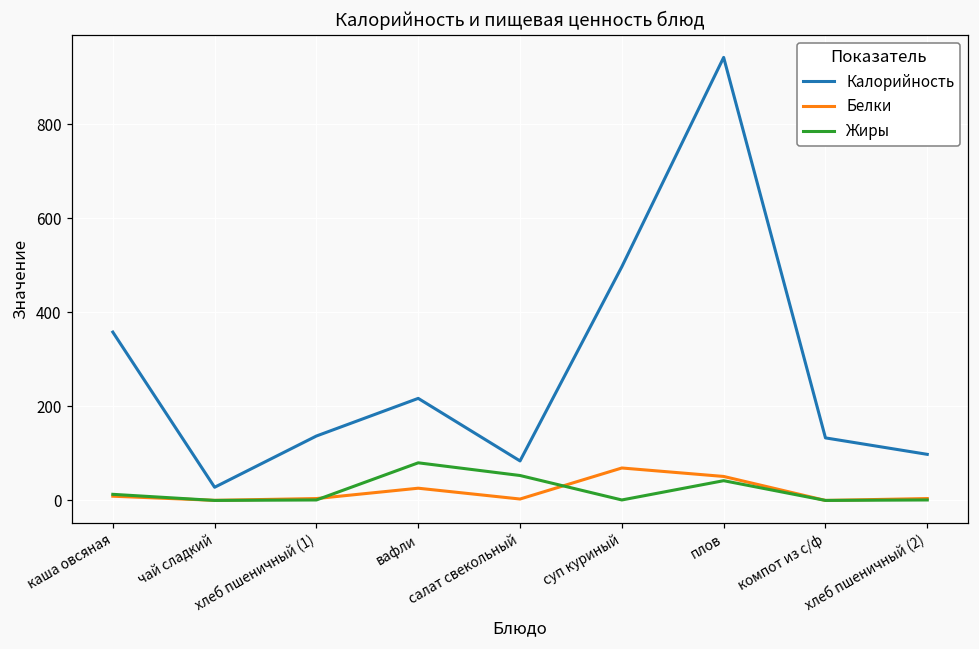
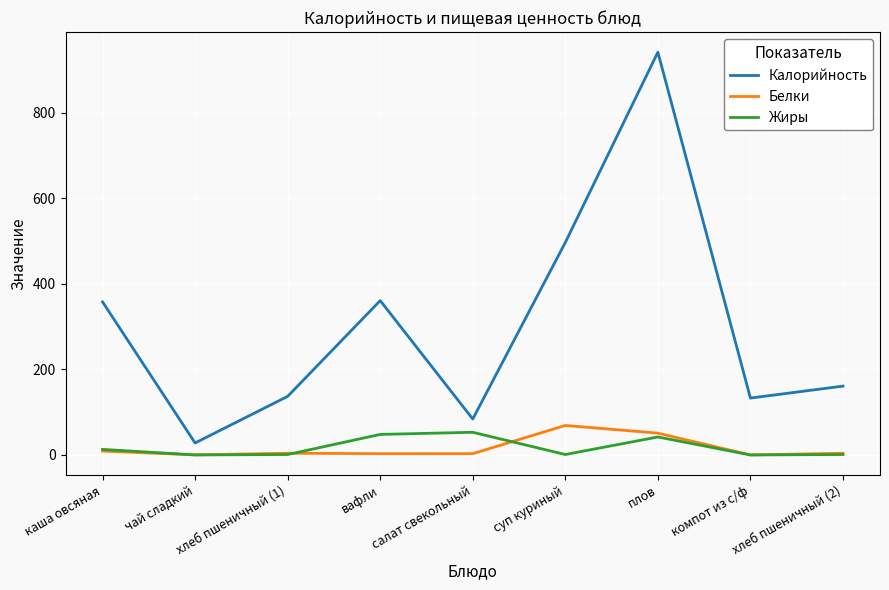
  {
    "Калорийность": {
      "каша овсяная": 360,
      "чай сладкий": 30,
      "хлеб пшеничный (1)": 140,
-     "вафли": 220,
+     "вафли": 360,
      "салат свекольный": 80,
      "суп куриный": 500,
      "плов": 940,
      "компот из с/ф": 130,
-     "хлеб пшеничный (2)": 100
+     "хлеб пшеничный (2)": 160
    },
    "Белки": {
-     "вафли": 30,
+     "вафли": 0,
      "салат свекольный": 0,
      "суп куриный": 70,
      "плов": 50
    },
    "Жиры": {
-     "вафли": 80,
+     "вафли": 50,
      "салат свекольный": 50,
      "суп куриный": 0,
      "плов": 40
    }
  }
